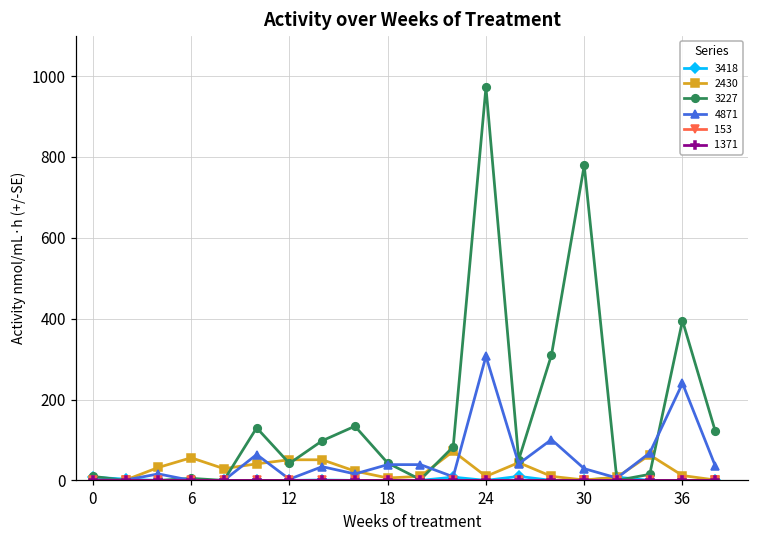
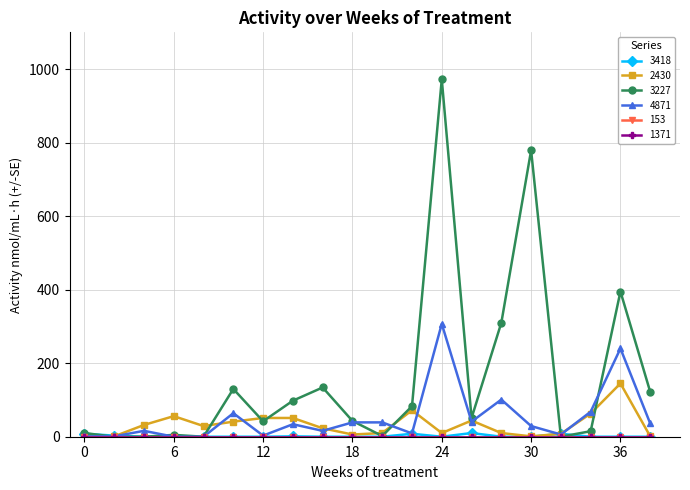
  {
    "2430": {
      "6": 60,
      "12": 50,
      "24": 10,
-     "36": 10
+     "36": 150
    },
    "3227": {
      "12": 40,
      "24": 970,
      "30": 780,
      "36": 400
    },
    "4871": {
      "24": 310,
      "30": 30,
      "36": 240
    }
  }
